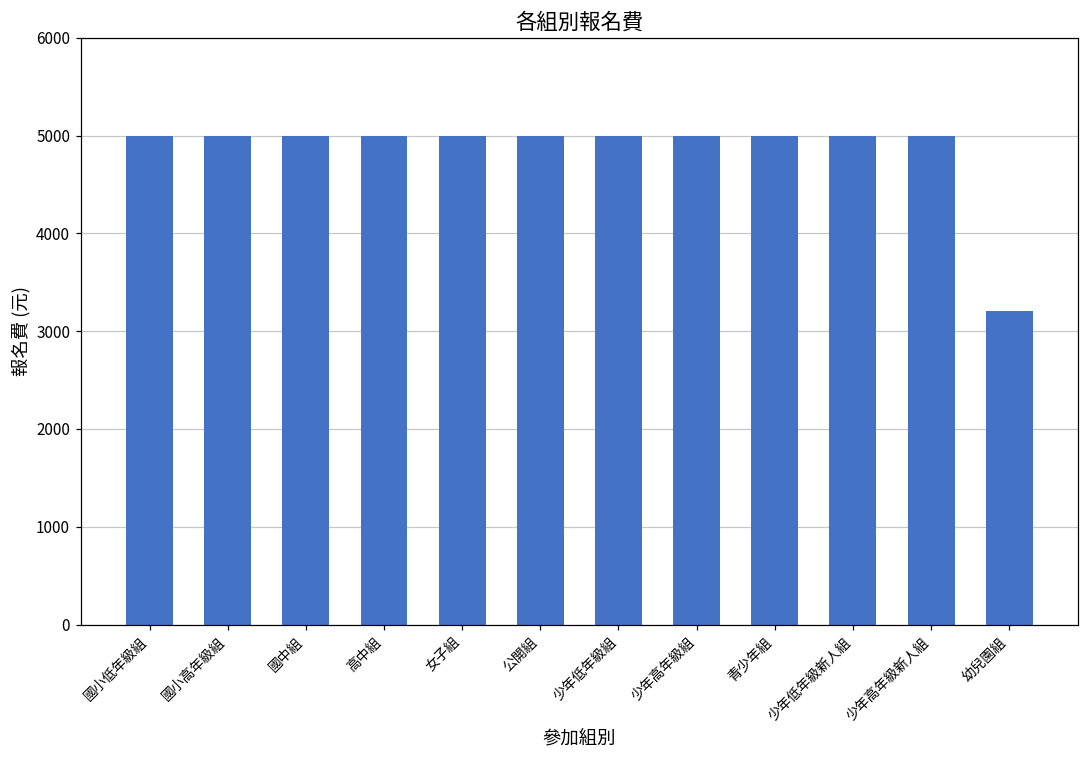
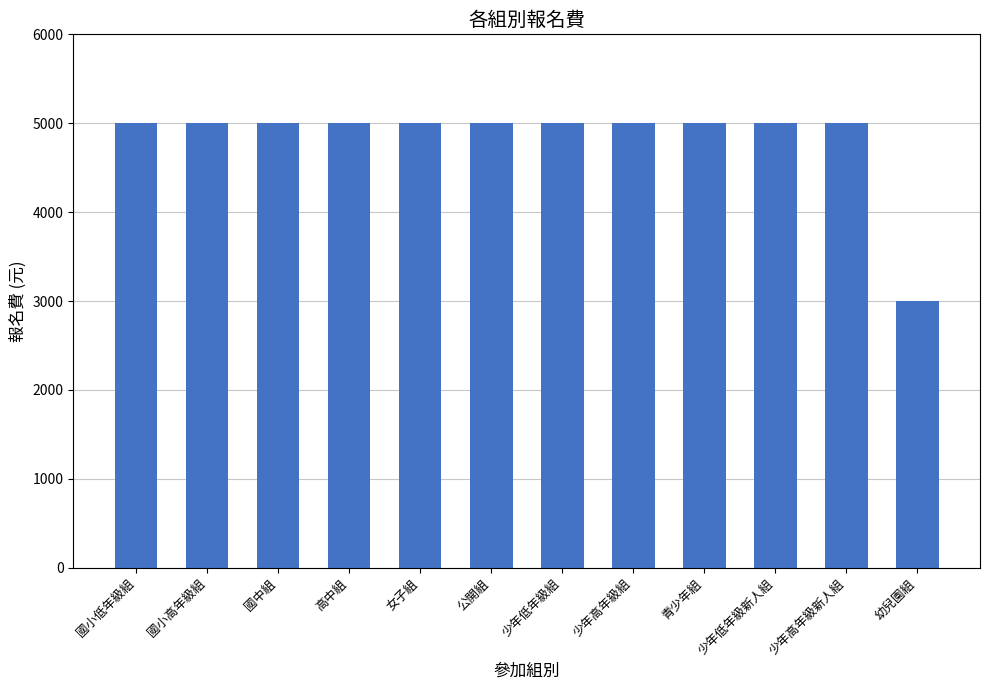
  {
    "國小低年級組": 5000,
    "國小高年級組": 5000,
    "國中組": 5000,
    "高中組": 5000,
    "女子組": 5000,
    "公開組": 5000,
    "少年低年級組": 5000,
    "少年高年級組": 5000,
    "青少年組": 5000,
    "少年低年級新人組": 5000,
    "少年高年級新人組": 5000,
-   "幼兒園組": 3200
+   "幼兒園組": 3000
  }
